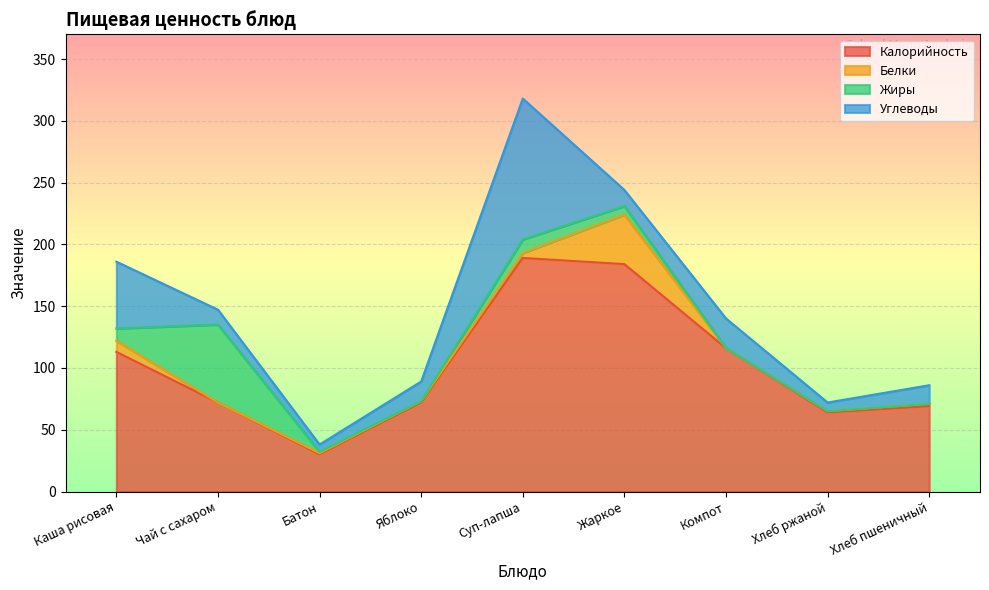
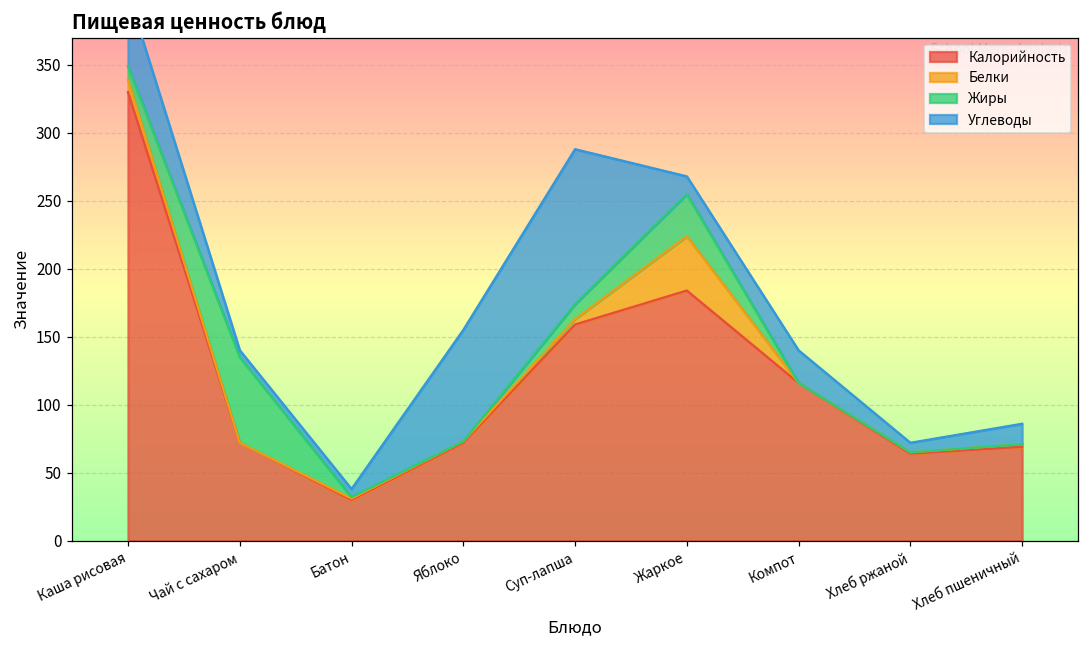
  {
    "Калорийность": {
-     "Каша рисовая": 113,
-     "Суп-лапша": 189,
+     "Каша рисовая": 330,
+     "Суп-лапша": 159,
      "Жаркое": 184
    },
    "Белки": {
      "Каша рисовая": 9,
      "Суп-лапша": 4,
      "Жаркое": 40
    },
    "Жиры": {
      "Каша рисовая": 10,
      "Чай с сахаром": 63,
      "Суп-лапша": 11,
-     "Жаркое": 7
+     "Жаркое": 31
    },
    "Углеводы": {
-     "Чай с сахаром": 12,
+     "Чай с сахаром": 5,
      "Батон": 6,
-     "Яблоко": 16,
+     "Яблоко": 82,
      "Суп-лапша": 114,
      "Жаркое": 13,
      "Компот": 24,
      "Хлеб ржаной": 7,
      "Хлеб пшеничный": 15
    }
  }
